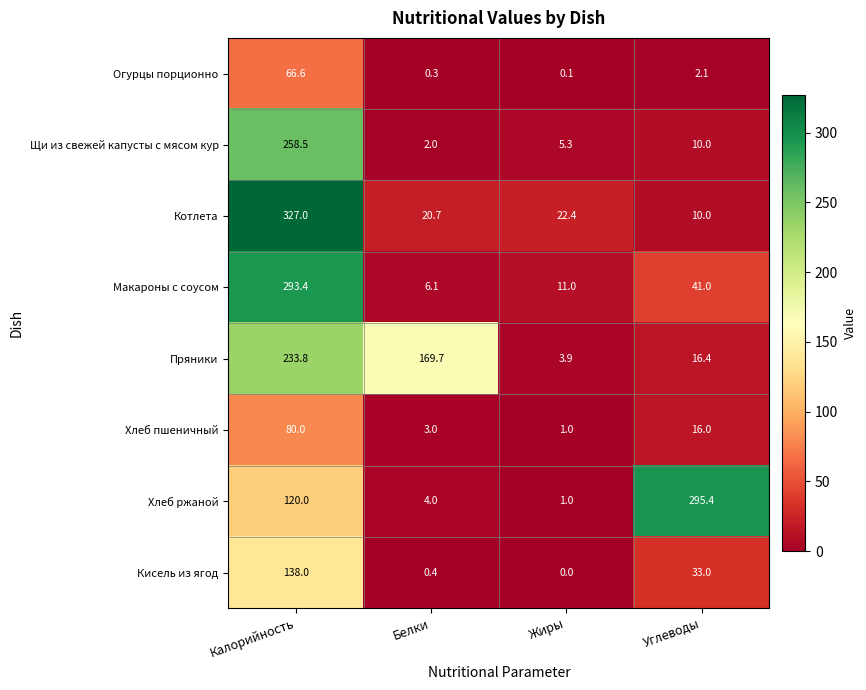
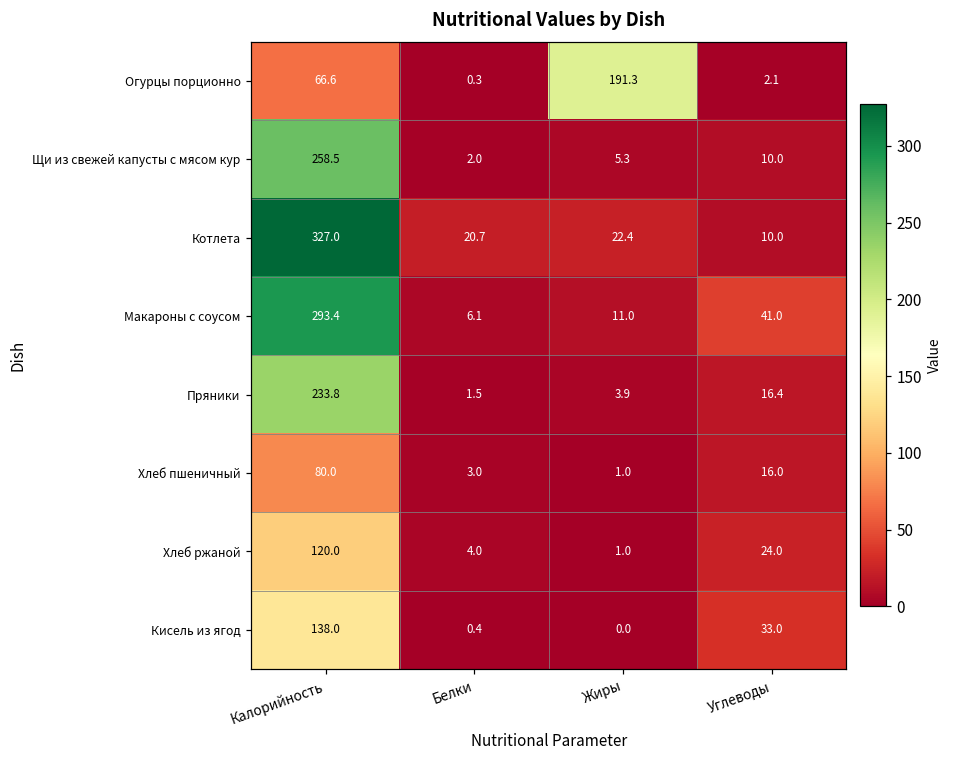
  {
    "Огурцы порционно": {
      "Калорийность": 66.6,
      "Белки": 0.3,
-     "Жиры": 0.1,
+     "Жиры": 191.3,
      "Углеводы": 2.1
    },
    "Щи из свежей капусты с мясом кур": {
      "Калорийность": 258.5,
      "Белки": 2.0,
      "Жиры": 5.3,
      "Углеводы": 10.0
    },
    "Котлета": {
      "Калорийность": 327.0,
      "Белки": 20.7,
      "Жиры": 22.4,
      "Углеводы": 10.0
    },
    "Макароны с соусом": {
      "Калорийность": 293.4,
      "Белки": 6.1,
      "Жиры": 11.0,
      "Углеводы": 41.0
    },
    "Пряники": {
      "Калорийность": 233.8,
-     "Белки": 169.7,
+     "Белки": 1.5,
      "Жиры": 3.9,
      "Углеводы": 16.4
    },
    "Хлеб пшеничный": {
      "Калорийность": 80.0,
      "Белки": 3.0,
      "Жиры": 1.0,
      "Углеводы": 16.0
    },
    "Хлеб ржаной": {
      "Калорийность": 120.0,
      "Белки": 4.0,
      "Жиры": 1.0,
-     "Углеводы": 295.4
+     "Углеводы": 24.0
    },
    "Кисель из ягод": {
      "Калорийность": 138.0,
      "Белки": 0.4,
      "Жиры": 0.0,
      "Углеводы": 33.0
    }
  }
